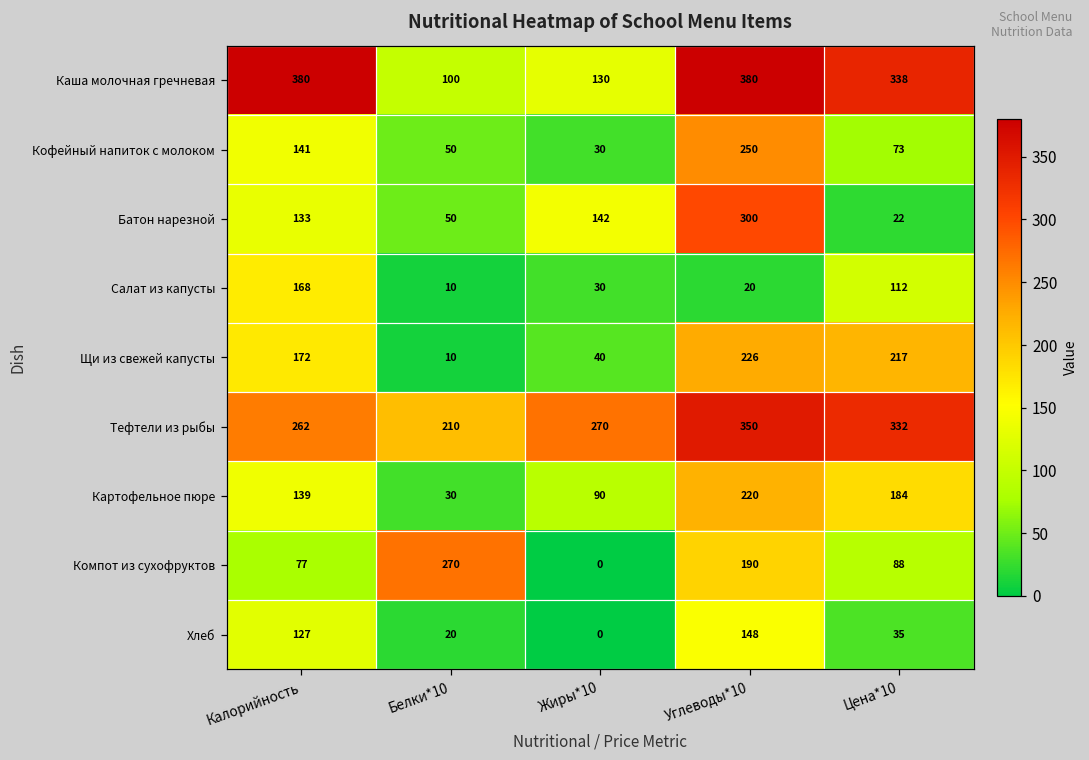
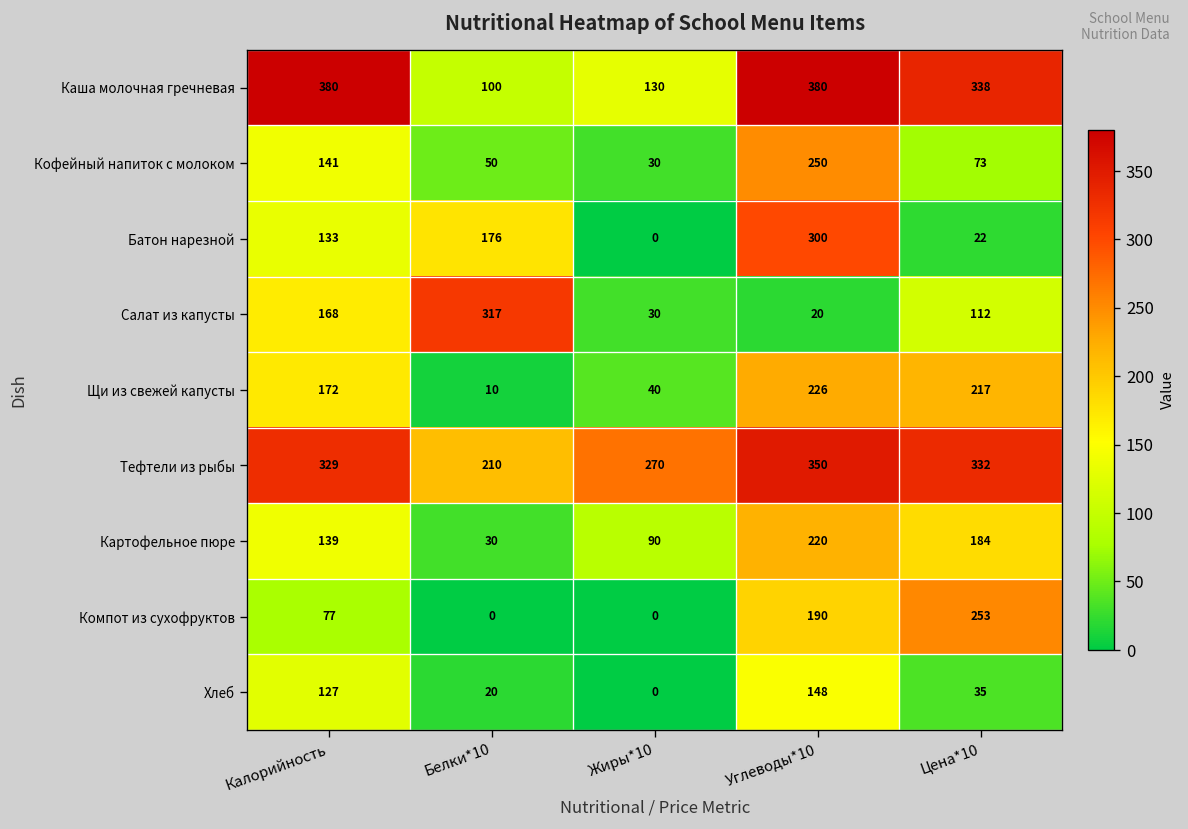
  {
    "Каша молочная гречневая": {
      "Калорийность": 380,
      "Белки*10": 100,
      "Жиры*10": 130,
      "Углеводы*10": 380,
      "Цена*10": 338
    },
    "Кофейный напиток с молоком": {
      "Калорийность": 141,
      "Белки*10": 50,
      "Жиры*10": 30,
      "Углеводы*10": 250,
      "Цена*10": 73
    },
    "Батон нарезной": {
      "Калорийность": 133,
-     "Белки*10": 50,
-     "Жиры*10": 142,
+     "Белки*10": 176,
+     "Жиры*10": 0,
      "Углеводы*10": 300,
      "Цена*10": 22
    },
    "Салат из капусты": {
      "Калорийность": 168,
-     "Белки*10": 10,
+     "Белки*10": 317,
      "Жиры*10": 30,
      "Углеводы*10": 20,
      "Цена*10": 112
    },
    "Щи из свежей капусты": {
      "Калорийность": 172,
      "Белки*10": 10,
      "Жиры*10": 40,
      "Углеводы*10": 226,
      "Цена*10": 217
    },
    "Тефтели из рыбы": {
-     "Калорийность": 262,
+     "Калорийность": 329,
      "Белки*10": 210,
      "Жиры*10": 270,
      "Углеводы*10": 350,
      "Цена*10": 332
    },
    "Картофельное пюре": {
      "Калорийность": 139,
      "Белки*10": 30,
      "Жиры*10": 90,
      "Углеводы*10": 220,
      "Цена*10": 184
    },
    "Компот из сухофруктов": {
      "Калорийность": 77,
-     "Белки*10": 270,
+     "Белки*10": 0,
      "Жиры*10": 0,
      "Углеводы*10": 190,
-     "Цена*10": 88
+     "Цена*10": 253
    },
    "Хлеб": {
      "Калорийность": 127,
      "Белки*10": 20,
      "Жиры*10": 0,
      "Углеводы*10": 148,
      "Цена*10": 35
    }
  }
